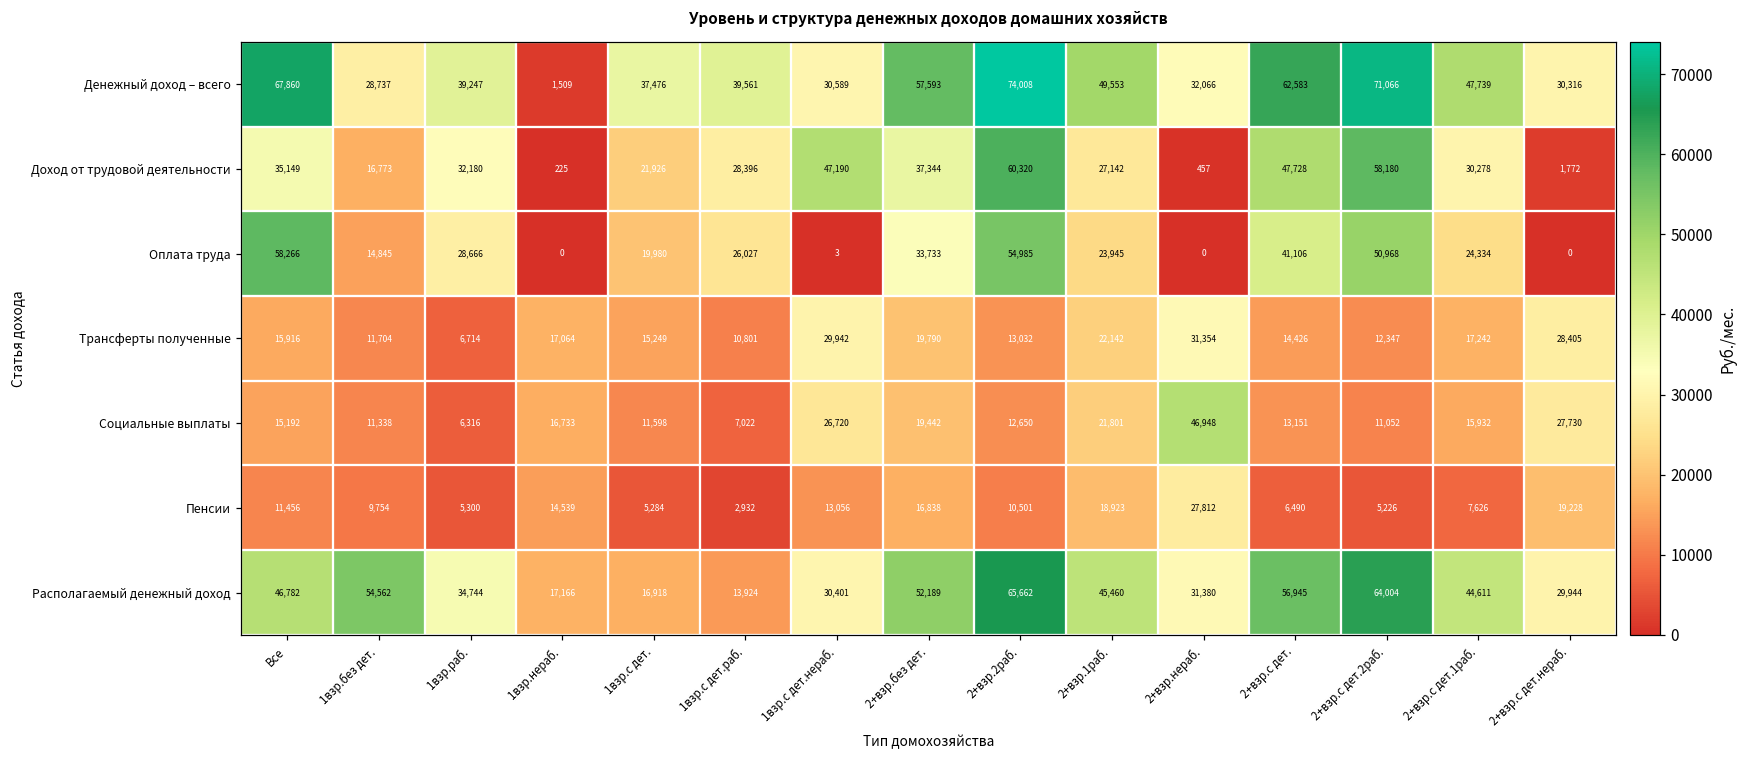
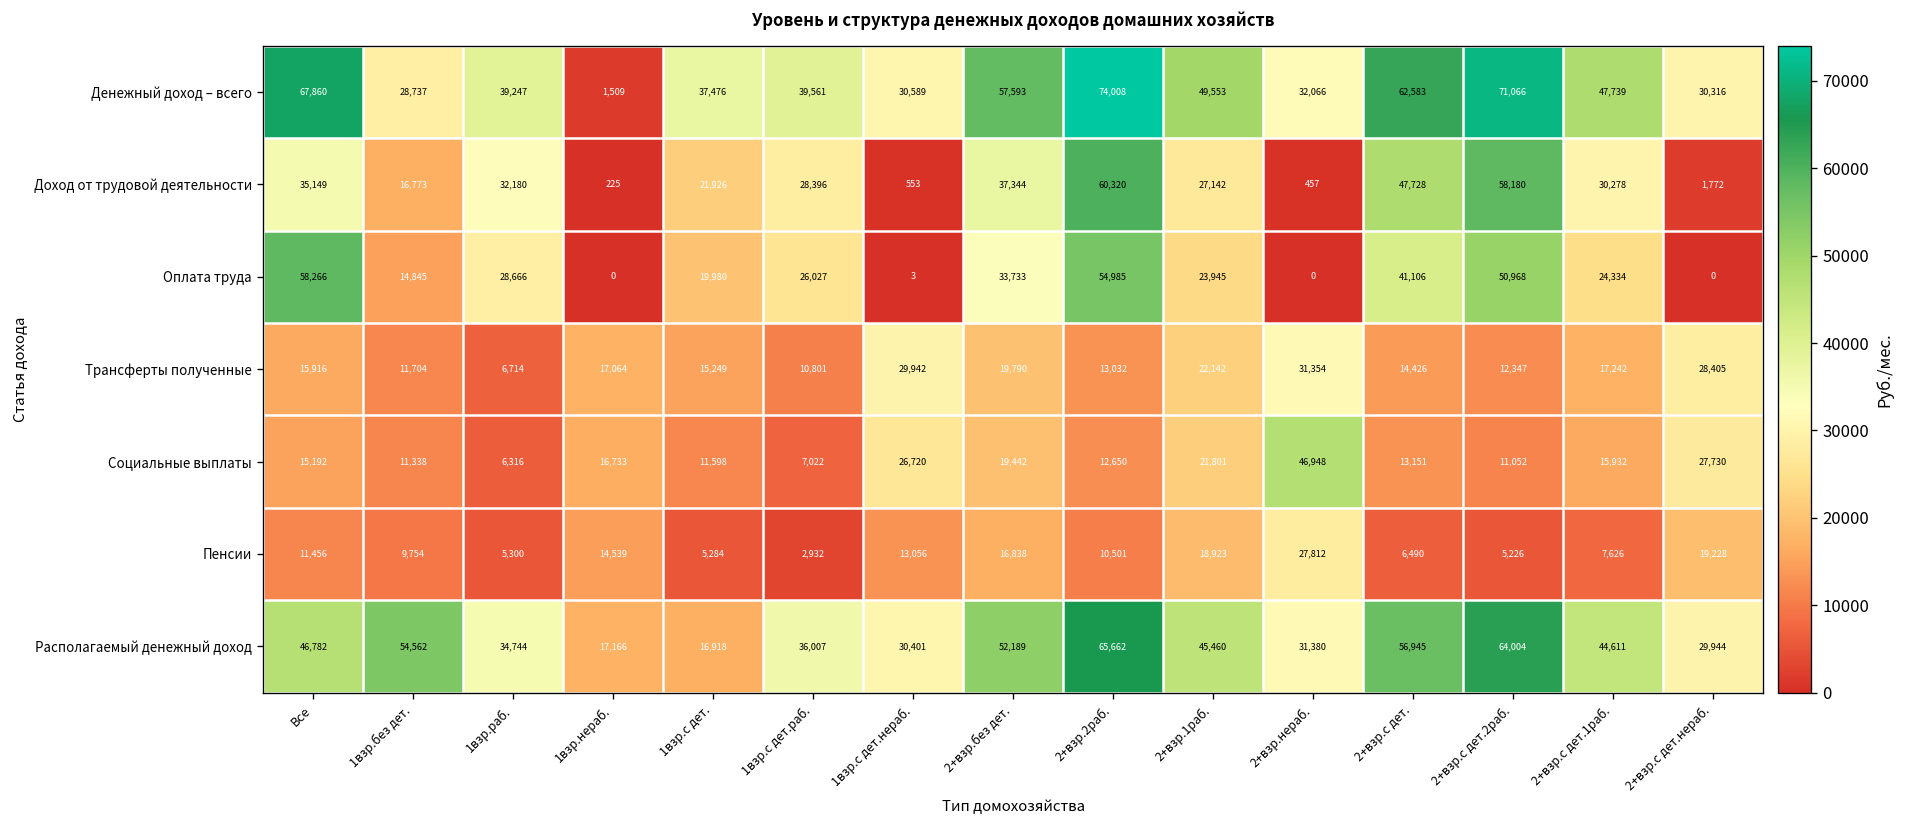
  {
    "Денежный доход – всего": {
      "Все": "67,860",
      "1взр.без дет.": "28,737",
      "1взр.раб.": "39,247",
      "1взр.нераб.": "1,509",
      "1взр.с дет.": "37,476",
      "1взр.с дет.раб.": "39,561",
      "1взр.с дет.нераб.": "30,589",
      "2+взр.без дет.": "57,593",
      "2+взр.2раб.": "74,008",
      "2+взр.1раб.": "49,553",
      "2+взр.нераб.": "32,066",
      "2+взр.с дет.": "62,583",
      "2+взр.с дет.2раб.": "71,066",
      "2+взр.с дет.1раб.": "47,739",
      "2+взр.с дет.нераб.": "30,316"
    },
    "Доход от трудовой деятельности": {
      "Все": "35,149",
      "1взр.без дет.": "16,773",
      "1взр.раб.": "32,180",
      "1взр.нераб.": "225",
      "1взр.с дет.": "21,926",
      "1взр.с дет.раб.": "28,396",
-     "1взр.с дет.нераб.": "47,190",
+     "1взр.с дет.нераб.": "553",
      "2+взр.без дет.": "37,344",
      "2+взр.2раб.": "60,320",
      "2+взр.1раб.": "27,142",
      "2+взр.нераб.": "457",
      "2+взр.с дет.": "47,728",
      "2+взр.с дет.2раб.": "58,180",
      "2+взр.с дет.1раб.": "30,278",
      "2+взр.с дет.нераб.": "1,772"
    },
    "Оплата труда": {
      "Все": "58,266",
      "1взр.без дет.": "14,845",
      "1взр.раб.": "28,666",
      "1взр.нераб.": "0",
      "1взр.с дет.": "19,980",
      "1взр.с дет.раб.": "26,027",
      "1взр.с дет.нераб.": "3",
      "2+взр.без дет.": "33,733",
      "2+взр.2раб.": "54,985",
      "2+взр.1раб.": "23,945",
      "2+взр.нераб.": "0",
      "2+взр.с дет.": "41,106",
      "2+взр.с дет.2раб.": "50,968",
      "2+взр.с дет.1раб.": "24,334",
      "2+взр.с дет.нераб.": "0"
    },
    "Трансферты полученные": {
      "Все": "15,916",
      "1взр.без дет.": "11,704",
      "1взр.раб.": "6,714",
      "1взр.нераб.": "17,064",
      "1взр.с дет.": "15,249",
      "1взр.с дет.раб.": "10,801",
      "1взр.с дет.нераб.": "29,942",
      "2+взр.без дет.": "19,790",
      "2+взр.2раб.": "13,032",
      "2+взр.1раб.": "22,142",
      "2+взр.нераб.": "31,354",
      "2+взр.с дет.": "14,426",
      "2+взр.с дет.2раб.": "12,347",
      "2+взр.с дет.1раб.": "17,242",
      "2+взр.с дет.нераб.": "28,405"
    },
    "Социальные выплаты": {
      "Все": "15,192",
      "1взр.без дет.": "11,338",
      "1взр.раб.": "6,316",
      "1взр.нераб.": "16,733",
      "1взр.с дет.": "11,598",
      "1взр.с дет.раб.": "7,022",
      "1взр.с дет.нераб.": "26,720",
      "2+взр.без дет.": "19,442",
      "2+взр.2раб.": "12,650",
      "2+взр.1раб.": "21,801",
      "2+взр.нераб.": "46,948",
      "2+взр.с дет.": "13,151",
      "2+взр.с дет.2раб.": "11,052",
      "2+взр.с дет.1раб.": "15,932",
      "2+взр.с дет.нераб.": "27,730"
    },
    "Пенсии": {
      "Все": "11,456",
      "1взр.без дет.": "9,754",
      "1взр.раб.": "5,300",
      "1взр.нераб.": "14,539",
      "1взр.с дет.": "5,284",
      "1взр.с дет.раб.": "2,932",
      "1взр.с дет.нераб.": "13,056",
      "2+взр.без дет.": "16,838",
      "2+взр.2раб.": "10,501",
      "2+взр.1раб.": "18,923",
      "2+взр.нераб.": "27,812",
      "2+взр.с дет.": "6,490",
      "2+взр.с дет.2раб.": "5,226",
      "2+взр.с дет.1раб.": "7,626",
      "2+взр.с дет.нераб.": "19,228"
    },
    "Располагаемый денежный доход": {
      "Все": "46,782",
      "1взр.без дет.": "54,562",
      "1взр.раб.": "34,744",
      "1взр.нераб.": "17,166",
      "1взр.с дет.": "16,918",
-     "1взр.с дет.раб.": "13,924",
+     "1взр.с дет.раб.": "36,007",
      "1взр.с дет.нераб.": "30,401",
      "2+взр.без дет.": "52,189",
      "2+взр.2раб.": "65,662",
      "2+взр.1раб.": "45,460",
      "2+взр.нераб.": "31,380",
      "2+взр.с дет.": "56,945",
      "2+взр.с дет.2раб.": "64,004",
      "2+взр.с дет.1раб.": "44,611",
      "2+взр.с дет.нераб.": "29,944"
    }
  }
